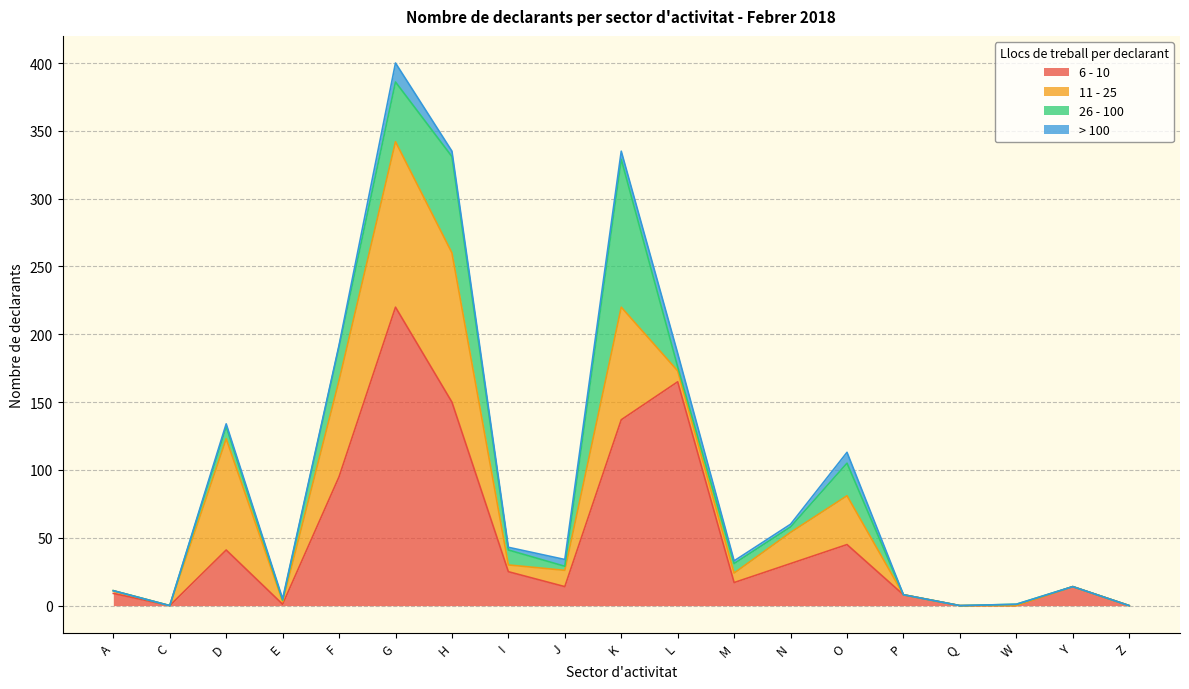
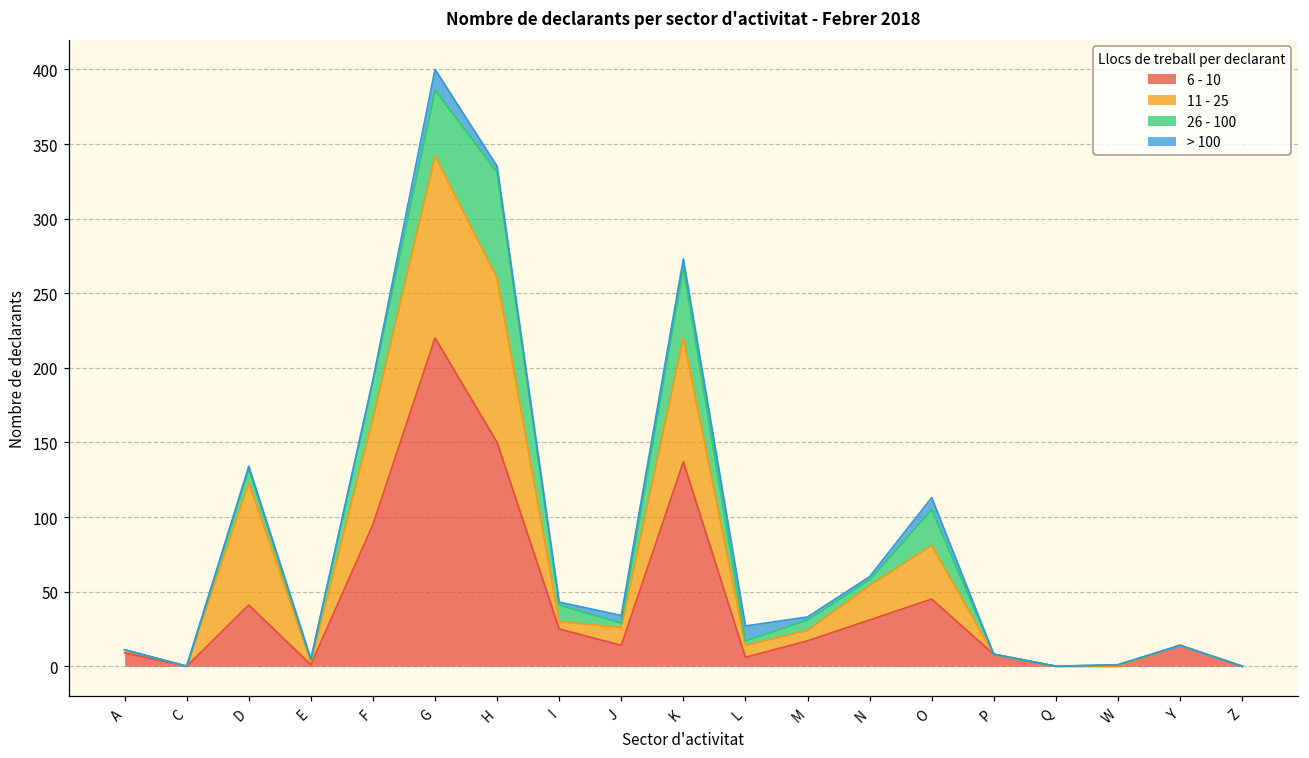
  {
    "6 - 10": {
      "A": 9,
      "D": 41,
      "E": 1,
      "F": 95,
      "G": 220,
      "H": 150,
      "I": 25,
      "J": 14,
      "K": 137,
-     "L": 165,
+     "L": 6,
      "M": 17,
      "N": 31,
      "O": 45
    },
    "11 - 25": {
      "D": 82,
      "F": 71,
      "G": 122,
      "H": 110,
      "I": 5,
      "J": 12,
      "K": 83,
      "L": 8,
      "M": 7,
      "N": 23,
      "O": 36
    },
    "26 - 100": {
      "D": 9,
      "G": 44,
      "H": 71,
      "I": 11,
      "J": 3,
-     "K": 109,
+     "K": 47,
      "L": 3,
      "M": 7,
      "N": 4,
      "O": 24
    },
    "> 100": {
      "D": 2,
      "G": 14,
      "H": 4,
      "I": 2,
      "J": 5,
      "K": 6,
      "L": 10,
      "M": 2,
      "N": 2,
      "O": 8
    }
  }
